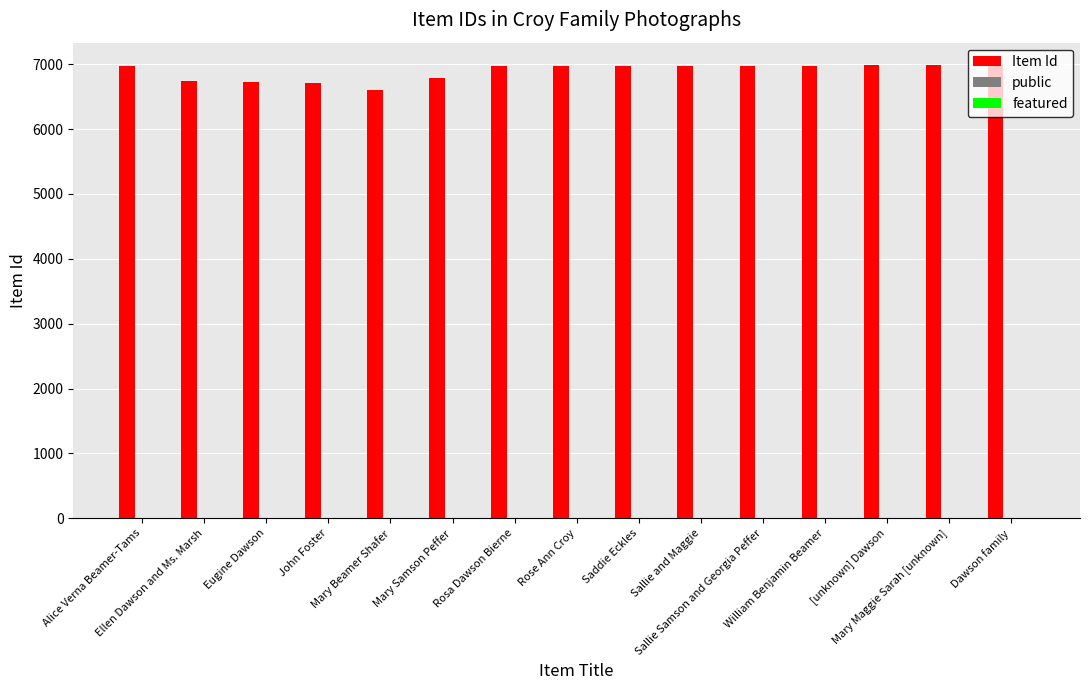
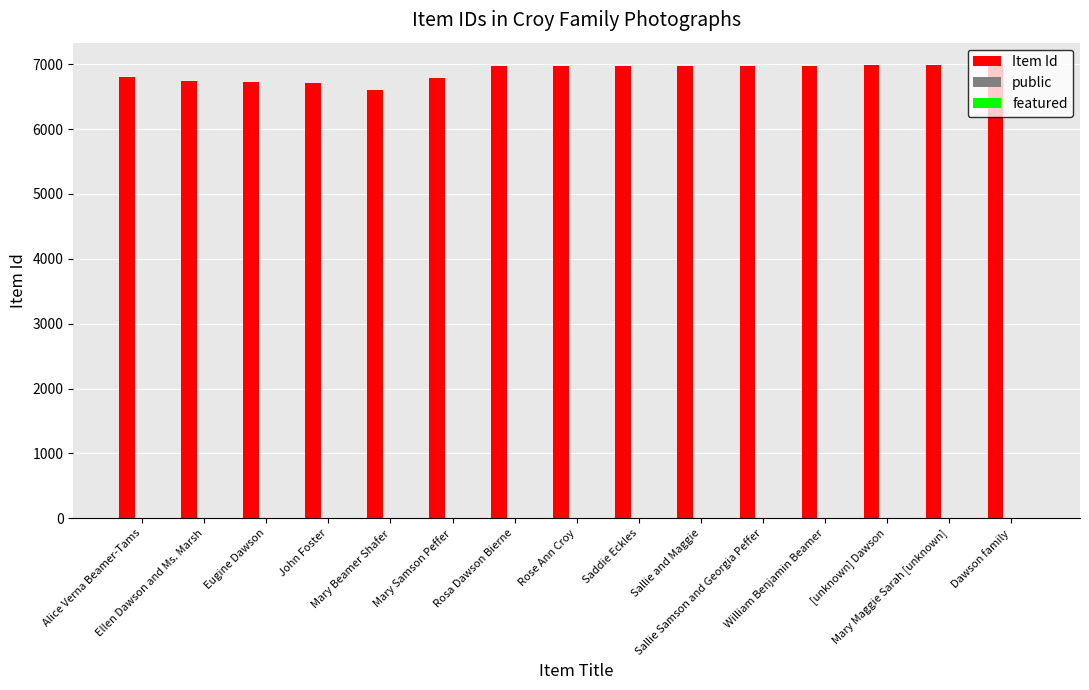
  {
    "Item Id": {
-     "Alice Verna Beamer-Tams": 7000,
+     "Alice Verna Beamer-Tams": 6800,
      "Ellen Dawson and Ms. Marsh": 6700,
      "Eugine Dawson": 6700,
      "John Foster": 6700,
      "Mary Beamer Shafer": 6600,
      "Mary Samson Peffer": 6800,
      "Rosa Dawson Bierne": 7000,
      "Rose Ann Croy": 7000,
      "Saddie Eckles": 7000,
      "Sallie and Maggie": 7000,
      "Sallie Samson and Georgia Peffer": 7000,
      "William Benjamin Beamer": 7000,
      "[unknown] Dawson": 7000,
      "Mary Maggie Sarah [unknown]": 7000
    },
    "featured": {
      "Alice Verna Beamer-Tams": 0,
      "Ellen Dawson and Ms. Marsh": 0,
      "Eugine Dawson": 0,
      "John Foster": 0,
      "Mary Beamer Shafer": 0,
      "Mary Samson Peffer": 0,
      "Rosa Dawson Bierne": 0,
      "Rose Ann Croy": 0,
      "Saddie Eckles": 0,
      "Sallie and Maggie": 0,
      "Sallie Samson and Georgia Peffer": 0,
      "William Benjamin Beamer": 0,
      "[unknown] Dawson": 0,
      "Mary Maggie Sarah [unknown]": 0,
      "Dawson family": 0
    }
  }
